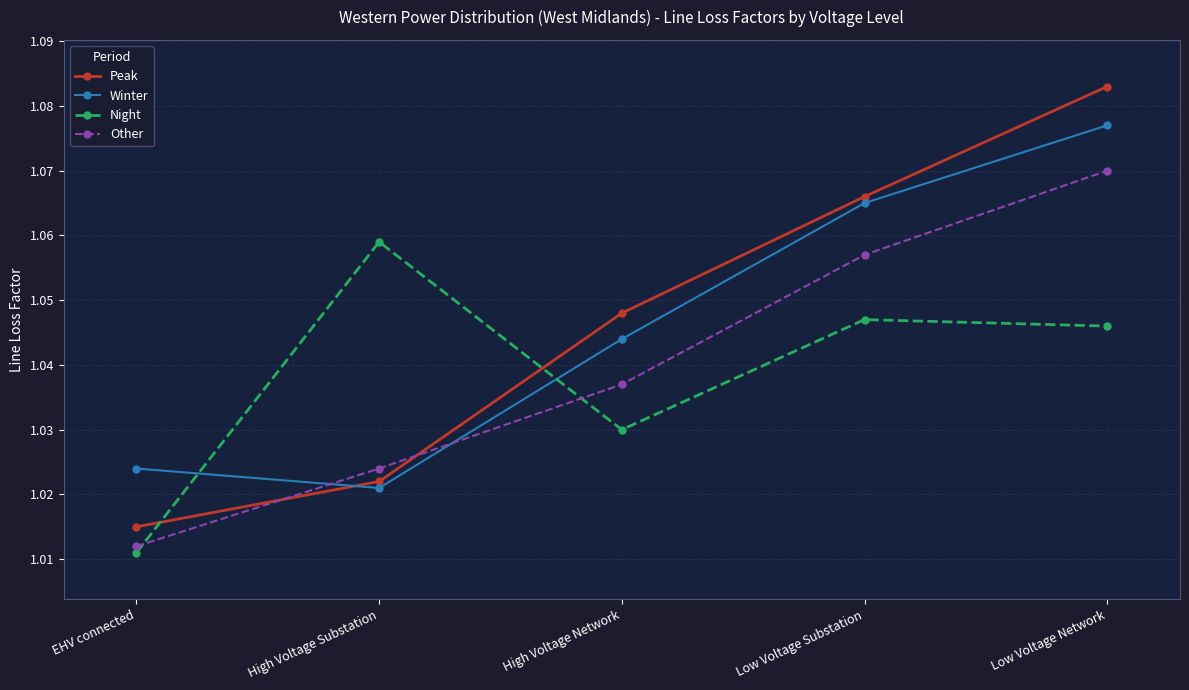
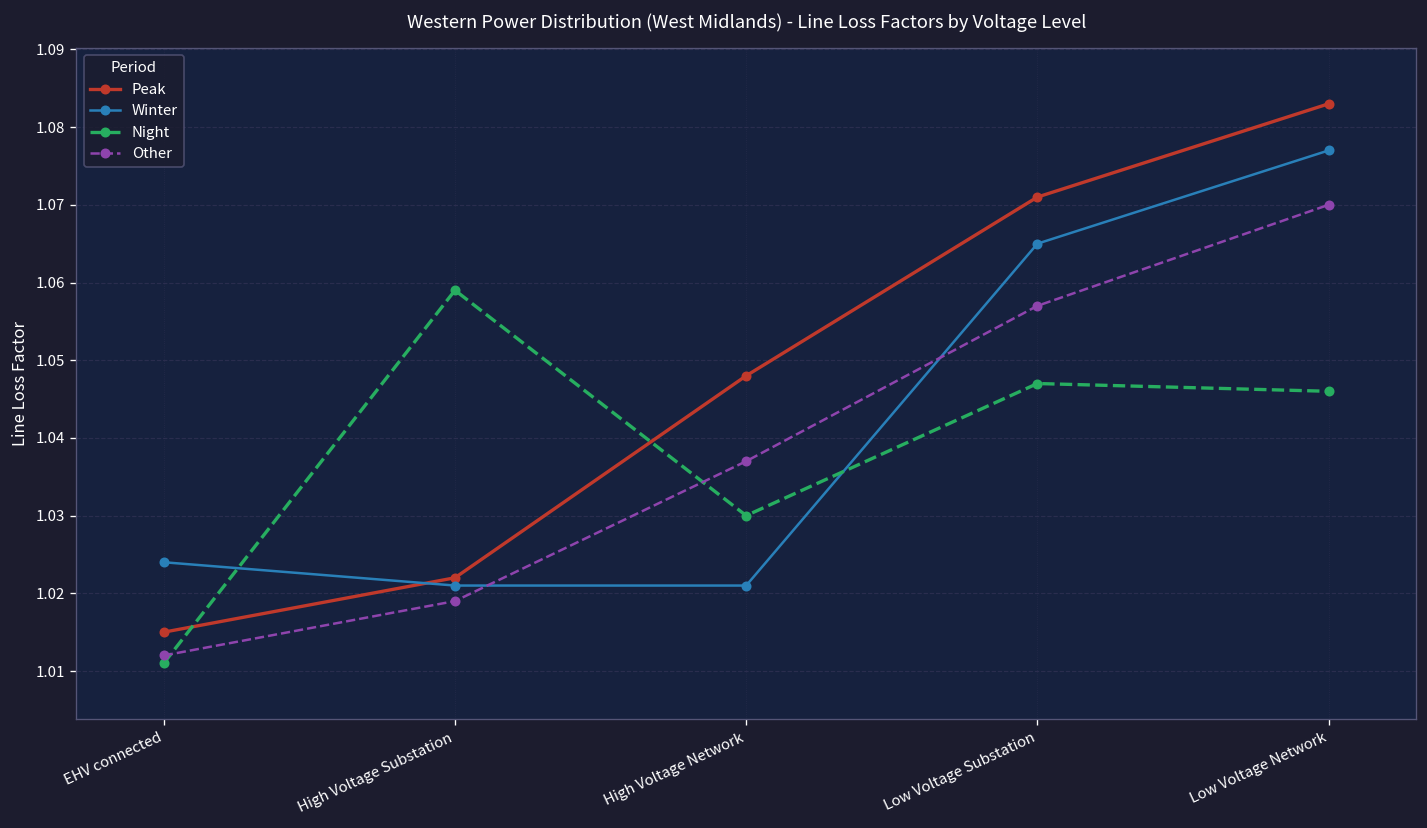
  {
    "Peak": {
      "EHV connected": 1.015,
      "High Voltage Substation": 1.022,
      "High Voltage Network": 1.048,
-     "Low Voltage Substation": 1.066,
+     "Low Voltage Substation": 1.071,
      "Low Voltage Network": 1.083
    },
    "Winter": {
      "EHV connected": 1.024,
      "High Voltage Substation": 1.021,
-     "High Voltage Network": 1.044,
+     "High Voltage Network": 1.021,
      "Low Voltage Substation": 1.065,
      "Low Voltage Network": 1.077
    },
    "Night": {
      "EHV connected": 1.011,
      "High Voltage Substation": 1.059,
      "High Voltage Network": 1.030,
      "Low Voltage Substation": 1.047,
      "Low Voltage Network": 1.046
    },
    "Other": {
      "EHV connected": 1.012,
-     "High Voltage Substation": 1.024,
+     "High Voltage Substation": 1.019,
      "High Voltage Network": 1.037,
      "Low Voltage Substation": 1.057,
      "Low Voltage Network": 1.070
    }
  }
